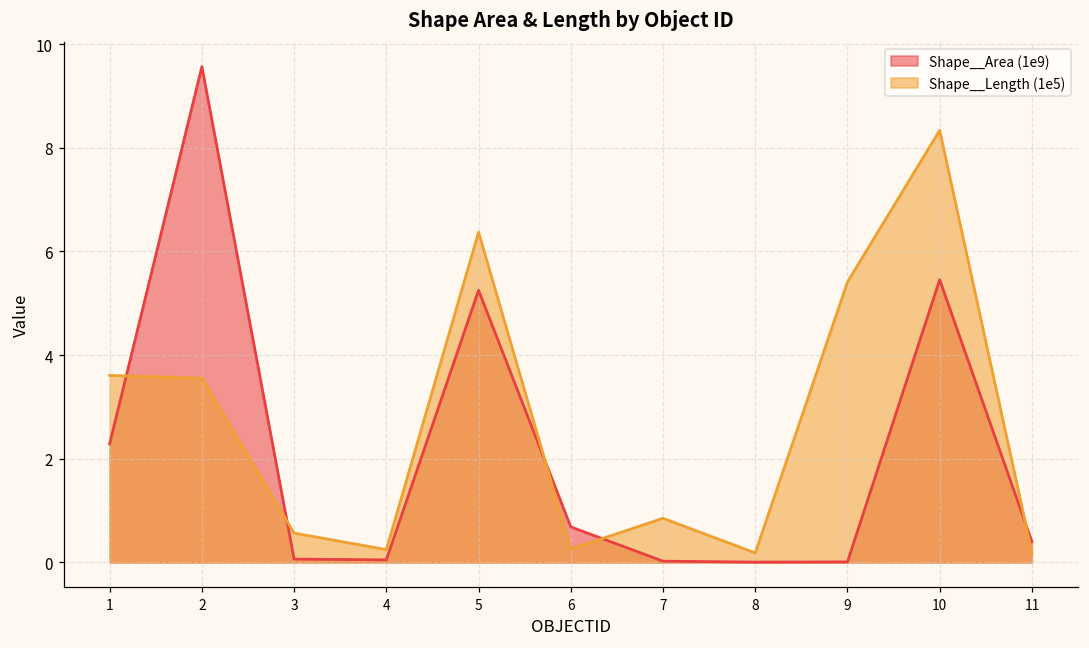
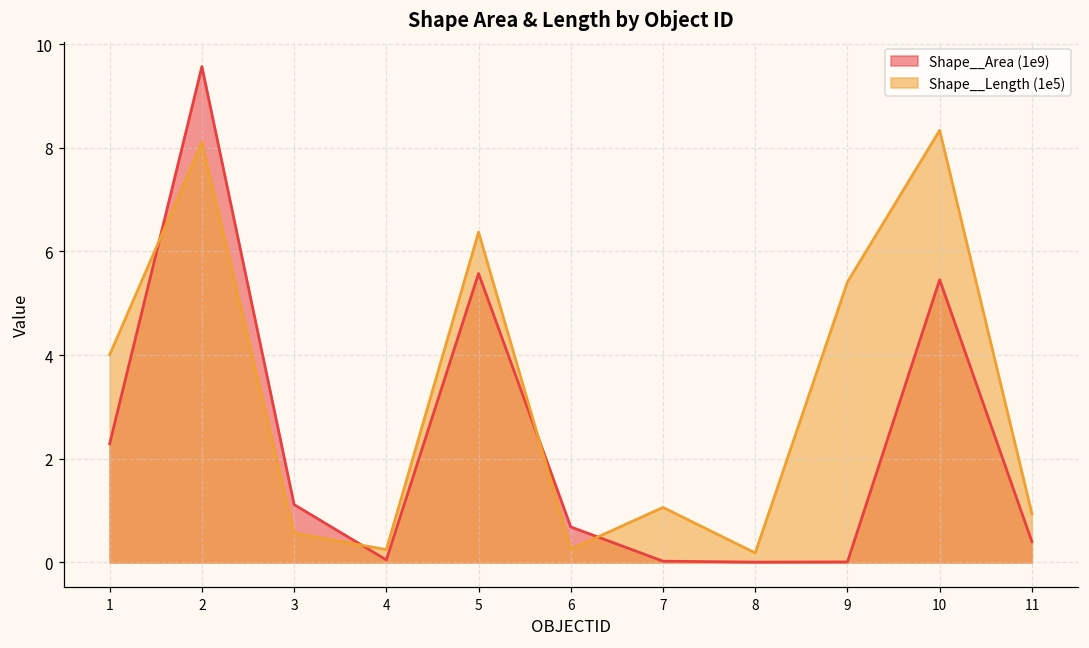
  {
    "Shape__Area (1e9)": {
      "1": 2.3,
      "2": 9.6,
-     "3": 0.1,
+     "3": 1.1,
      "4": 0.0,
-     "5": 5.3,
+     "5": 5.6,
      "6": 0.7,
      "7": 0.0,
      "8": 0.0,
      "9": 0.0,
      "10": 5.5,
      "11": 0.4
    },
    "Shape__Length (1e5)": {
-     "1": 3.6,
-     "2": 3.6,
+     "1": 4.0,
+     "2": 8.1,
      "3": 0.6,
      "4": 0.2,
      "5": 6.4,
      "6": 0.3,
-     "7": 0.9,
+     "7": 1.1,
      "8": 0.2,
      "9": 5.4,
      "10": 8.3,
-     "11": 0.2
+     "11": 0.9
    }
  }
